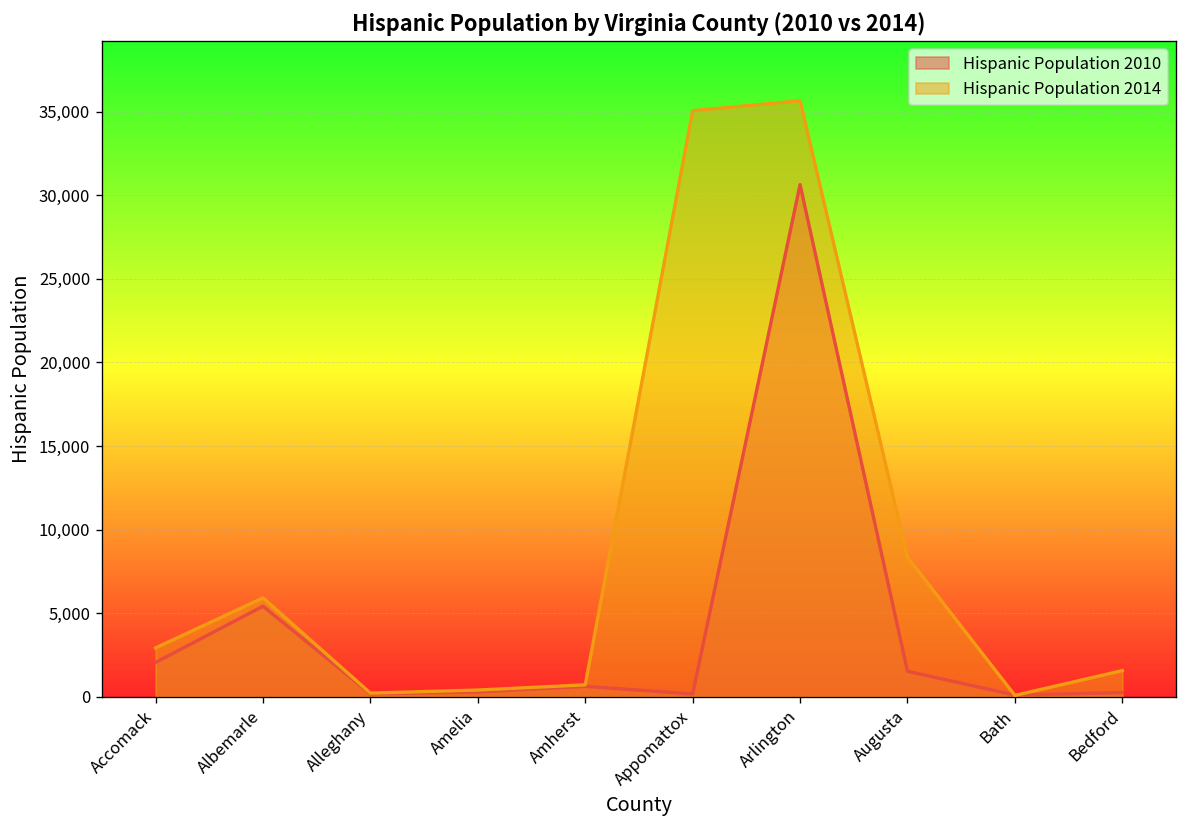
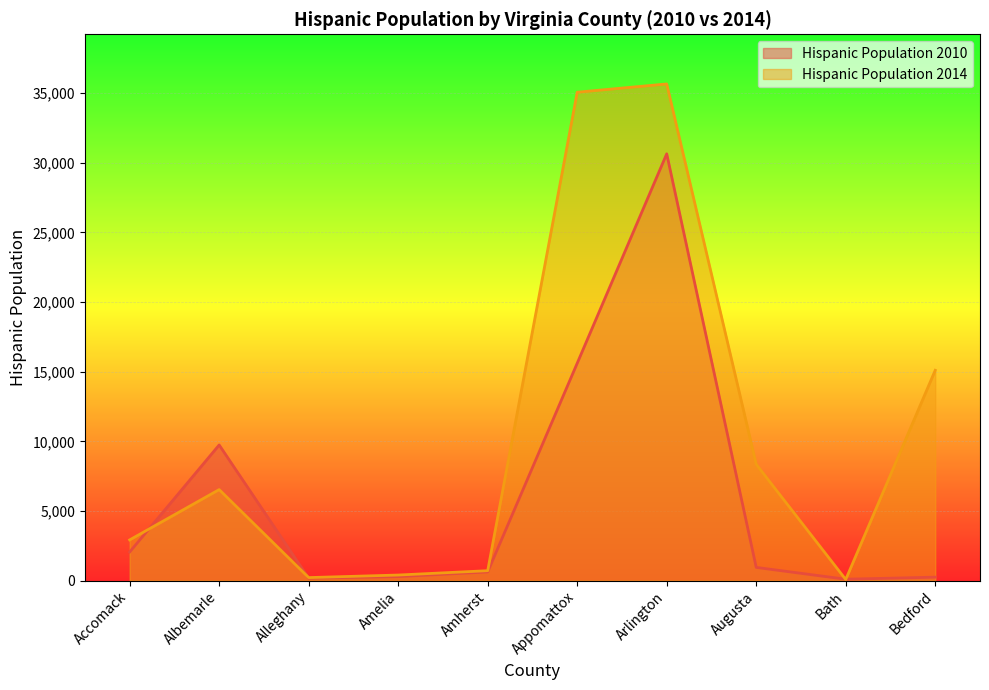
  {
    "Hispanic Population 2010": {
      "Accomack": "2,100",
-     "Albemarle": "5,400",
-     "Appomattox": "200",
+     "Albemarle": "9,700",
+     "Appomattox": "15,600",
      "Arlington": "30,600",
-     "Augusta": "1,500",
+     "Augusta": "900",
      "Bedford": "200"
    },
    "Hispanic Population 2014": {
      "Accomack": "2,900",
-     "Albemarle": "5,900",
+     "Albemarle": "6,500",
      "Appomattox": "35,100",
      "Arlington": "35,600",
      "Augusta": "8,300",
-     "Bedford": "1,600"
+     "Bedford": "15,100"
    }
  }
